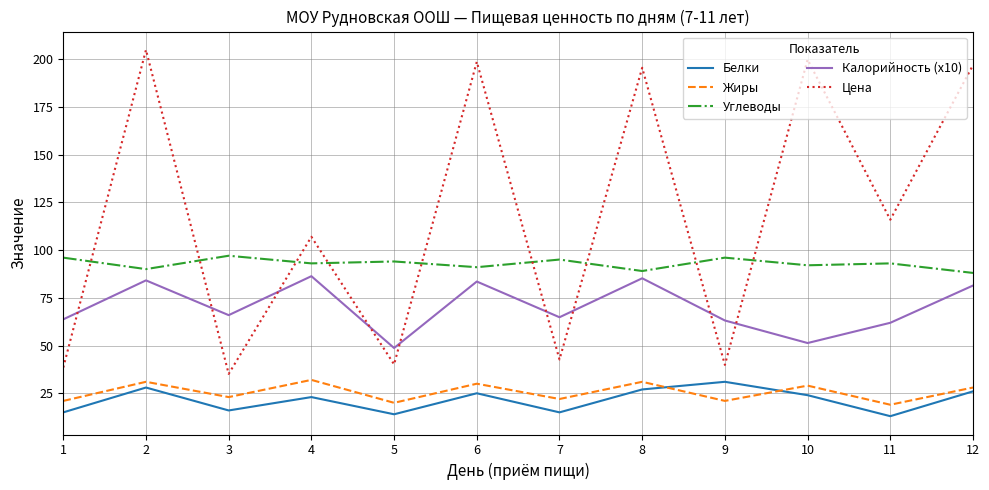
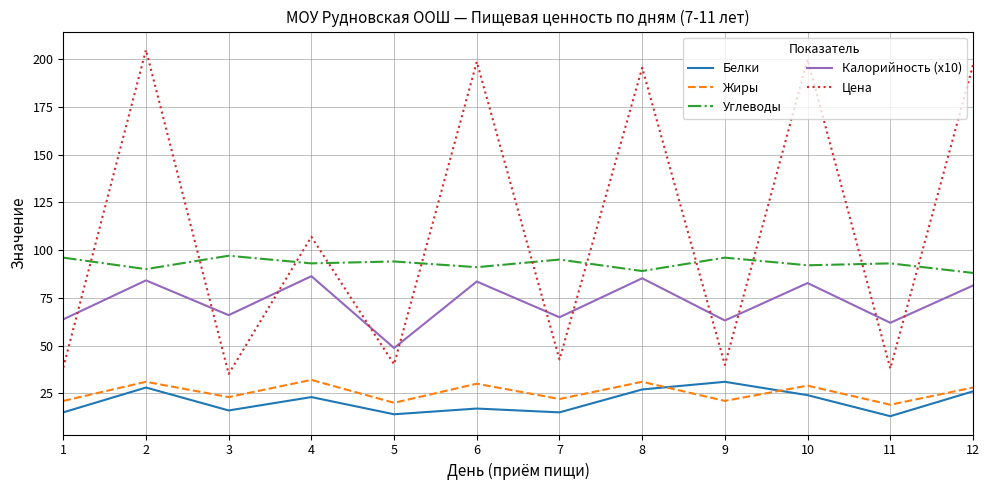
  {
    "Белки": {
      "1": 15,
      "2": 28,
      "3": 16,
      "4": 23,
      "5": 14,
-     "6": 25,
+     "6": 17,
      "7": 15,
      "8": 27,
      "9": 31,
      "10": 24,
      "11": 13,
      "12": 26
    },
    "Жиры": {
      "1": 21,
      "2": 31,
      "3": 23,
      "4": 32,
      "5": 20,
      "6": 30,
      "7": 22,
      "8": 31,
      "9": 21,
      "10": 29,
      "11": 19,
      "12": 28
    },
    "Углеводы": {
      "1": 96,
      "2": 90,
      "3": 97,
      "4": 93,
      "5": 94,
      "6": 91,
      "7": 95,
      "8": 89,
      "9": 96,
      "10": 92,
      "11": 93,
      "12": 88
    },
    "Калорийность (x10)": {
      "1": 64,
      "2": 84,
      "3": 66,
      "4": 86,
      "5": 49,
      "6": 84,
      "7": 65,
      "8": 85,
      "9": 63,
-     "10": 51,
+     "10": 83,
      "11": 62,
      "12": 81
    },
    "Цена": {
      "1": 38,
      "2": 205,
      "3": 35,
      "4": 107,
      "5": 40,
      "6": 199,
      "7": 43,
      "8": 195,
      "9": 40,
-     "11": 116,
+     "11": 38,
      "12": 197
    }
  }
